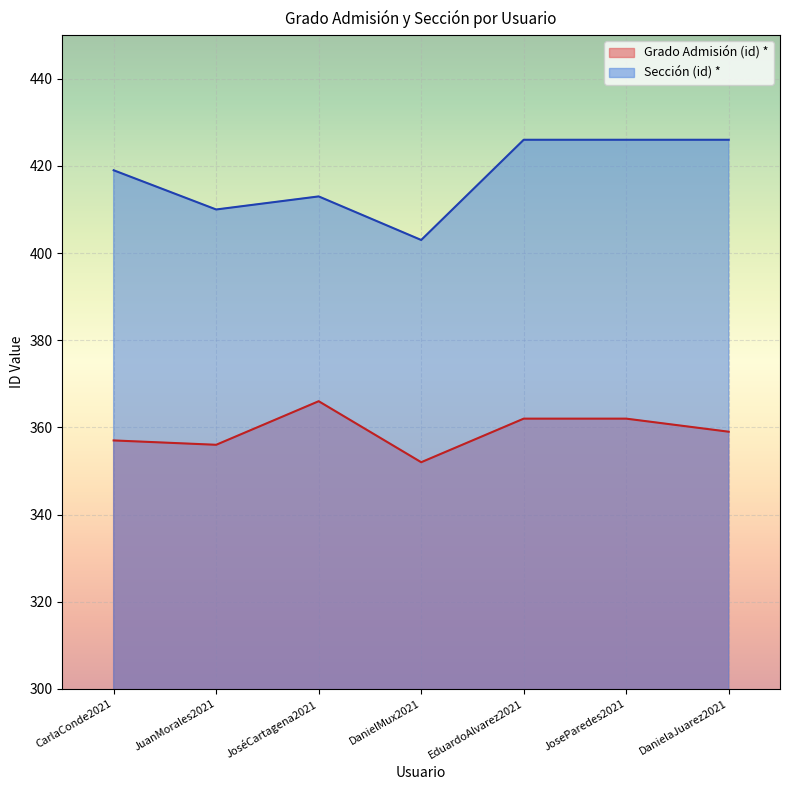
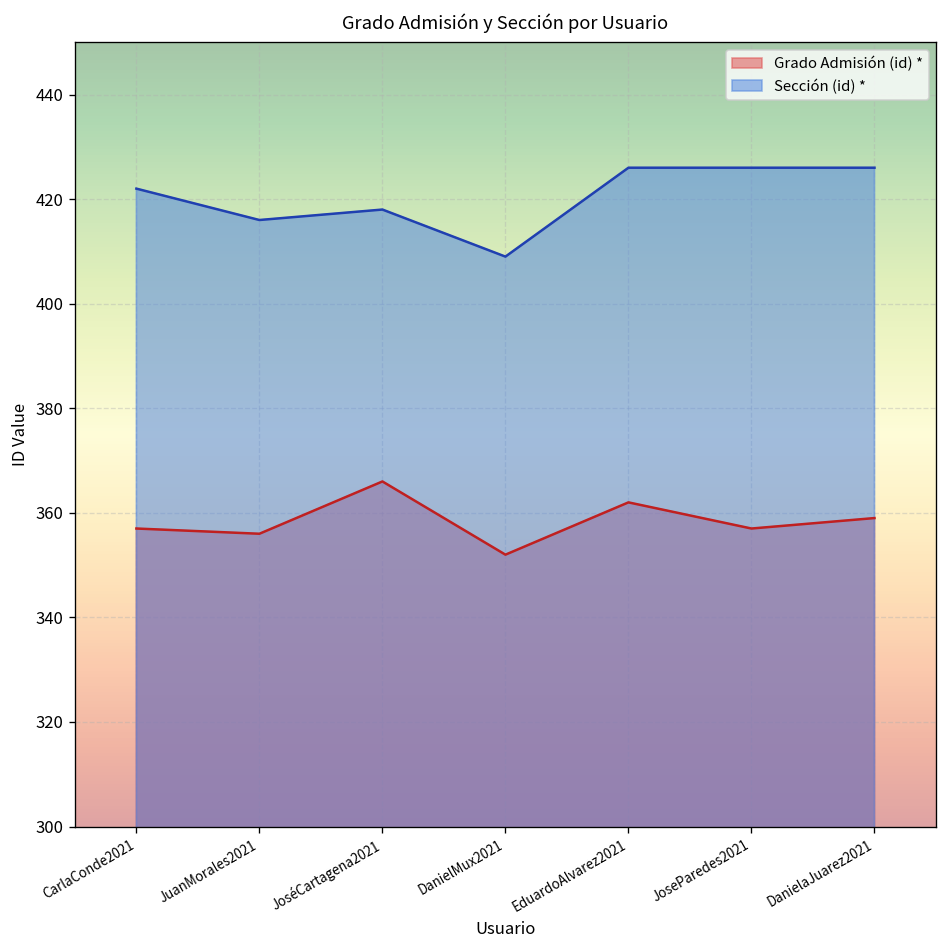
  {
    "Grado Admisión (id) *": {
      "CarlaConde2021": 357,
      "JuanMorales2021": 356,
      "JoséCartagena2021": 366,
      "DanielMux2021": 352,
      "EduardoAlvarez2021": 362,
-     "JoseParedes2021": 362,
+     "JoseParedes2021": 357,
      "DanielaJuarez2021": 359
    },
    "Sección (id) *": {
-     "CarlaConde2021": 419,
-     "JuanMorales2021": 410,
-     "JoséCartagena2021": 413,
-     "DanielMux2021": 403,
+     "CarlaConde2021": 422,
+     "JuanMorales2021": 416,
+     "JoséCartagena2021": 418,
+     "DanielMux2021": 409,
      "EduardoAlvarez2021": 426,
      "JoseParedes2021": 426,
      "DanielaJuarez2021": 426
    }
  }
